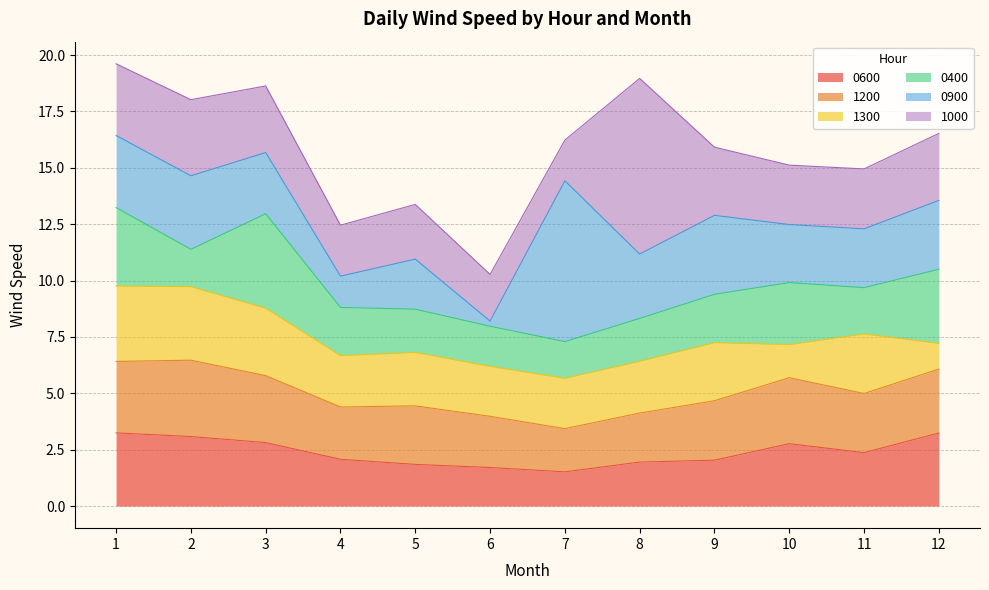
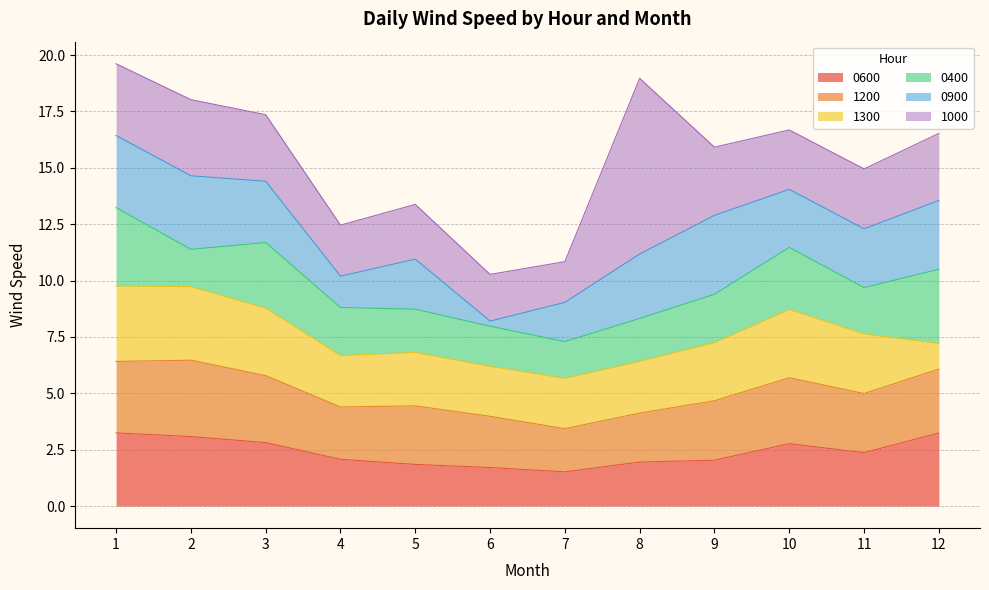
  {
    "1300": {
      "1": 3.3,
      "2": 3.3,
      "3": 3.0,
      "4": 2.3,
      "5": 2.4,
      "6": 2.2,
      "7": 2.2,
      "8": 2.3,
      "9": 2.6,
-     "10": 1.5,
+     "10": 3.0,
      "11": 2.6,
      "12": 1.1
    },
    "0400": {
      "1": 3.5,
      "2": 1.7,
-     "3": 4.2,
+     "3": 2.9,
      "4": 2.1,
      "5": 1.9,
      "6": 1.8,
      "7": 1.6,
      "8": 1.9,
      "9": 2.1,
      "10": 2.7,
      "11": 2.1,
      "12": 3.3
    },
    "0900": {
      "1": 3.2,
      "2": 3.3,
      "3": 2.7,
      "4": 1.4,
      "5": 2.2,
      "6": 0.2,
-     "7": 7.1,
+     "7": 1.7,
      "8": 2.9,
      "9": 3.5,
      "10": 2.6,
      "11": 2.6,
      "12": 3.1
    },
    "1000": {
      "1": 3.2,
      "2": 3.4,
      "3": 3.0,
      "4": 2.3,
      "5": 2.4,
      "6": 2.1,
      "7": 1.8,
      "8": 7.8,
      "9": 3.0,
      "10": 2.6,
      "11": 2.7,
      "12": 3.0
    }
  }
